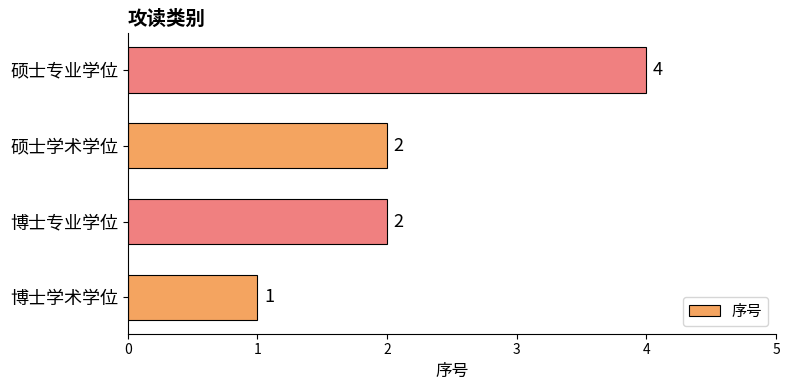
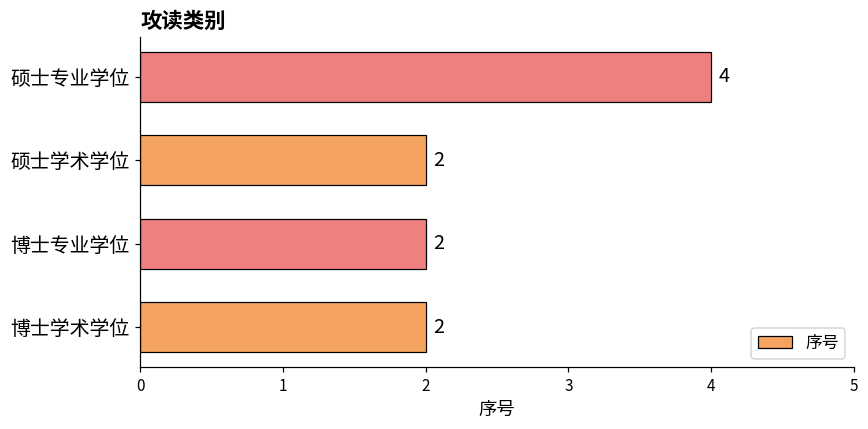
  {
    "硕士专业学位": 4,
    "硕士学术学位": 2,
    "博士专业学位": 2,
-   "博士学术学位": 1
+   "博士学术学位": 2
  }
